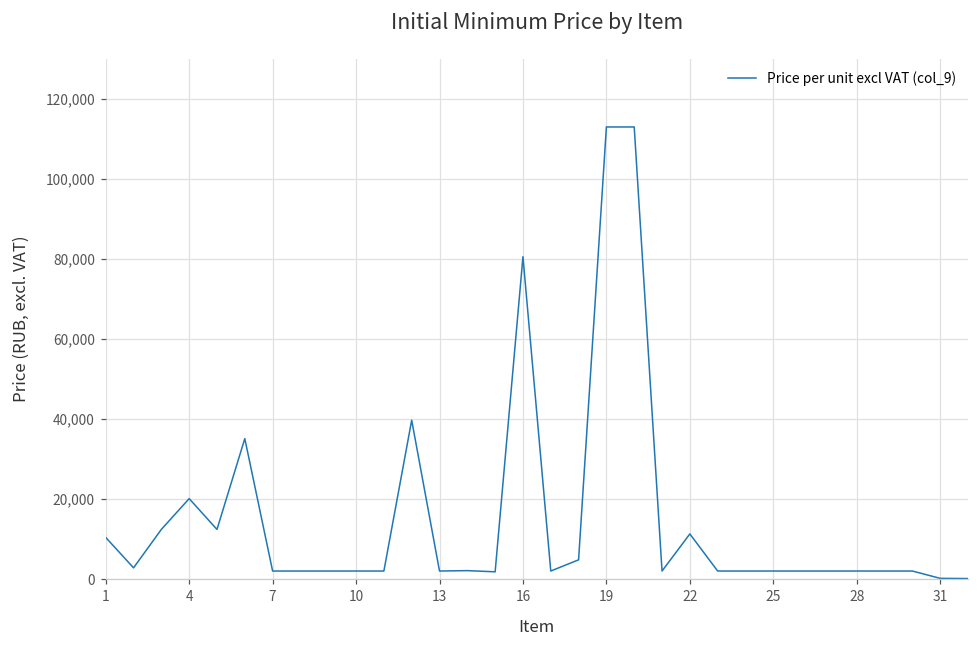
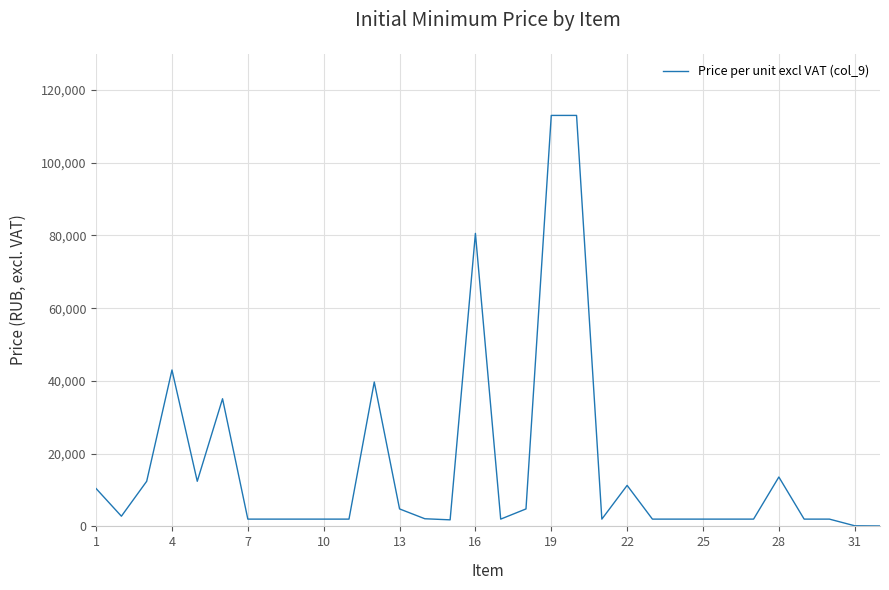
  {
    "1": "10,000",
-   "4": "20,000",
+   "4": "43,000",
    "7": "2,000",
    "10": "2,000",
-   "13": "2,000",
+   "13": "5,000",
    "16": "81,000",
    "19": "113,000",
    "22": "11,000",
    "25": "2,000",
-   "28": "2,000",
+   "28": "14,000",
    "31": "0"
  }
